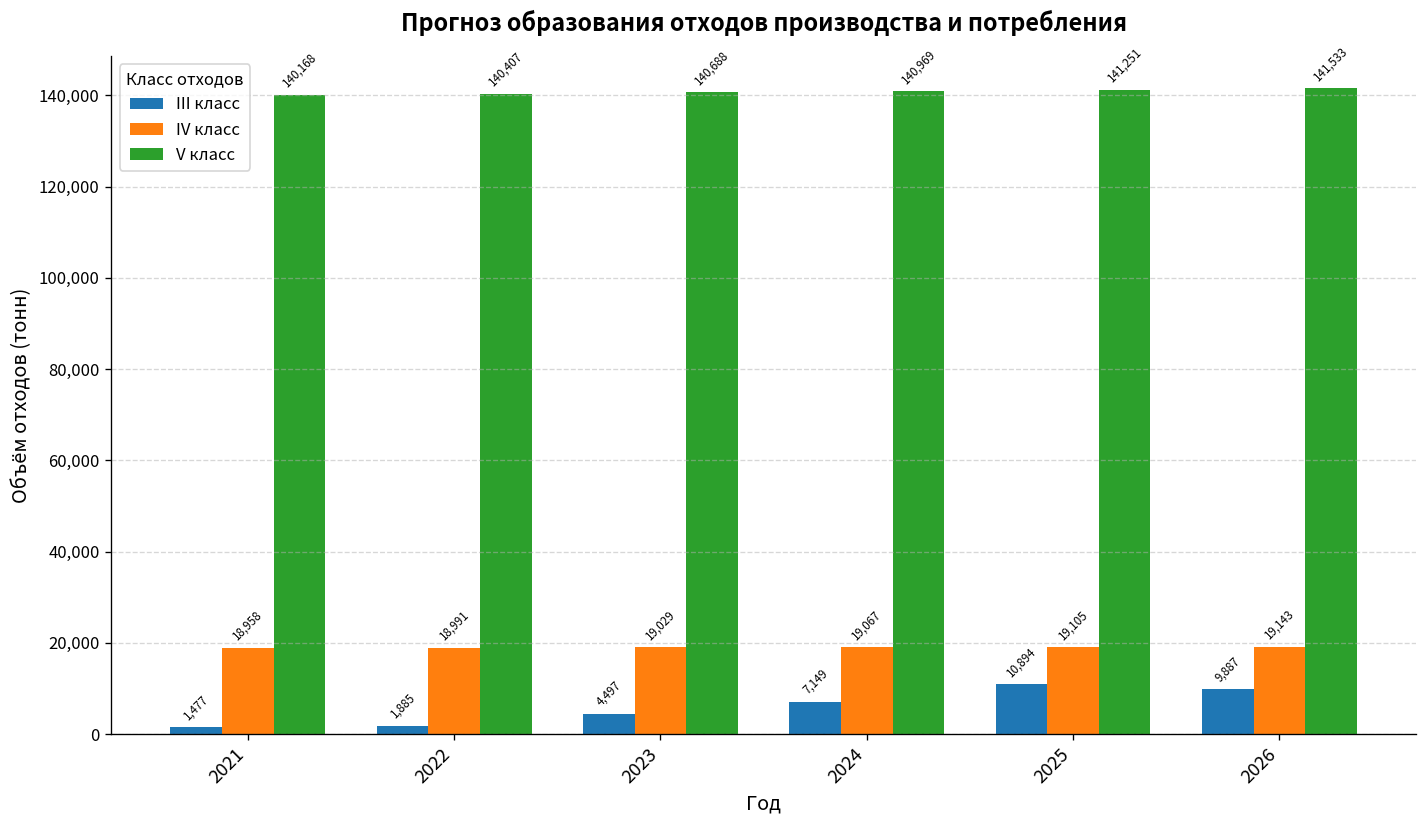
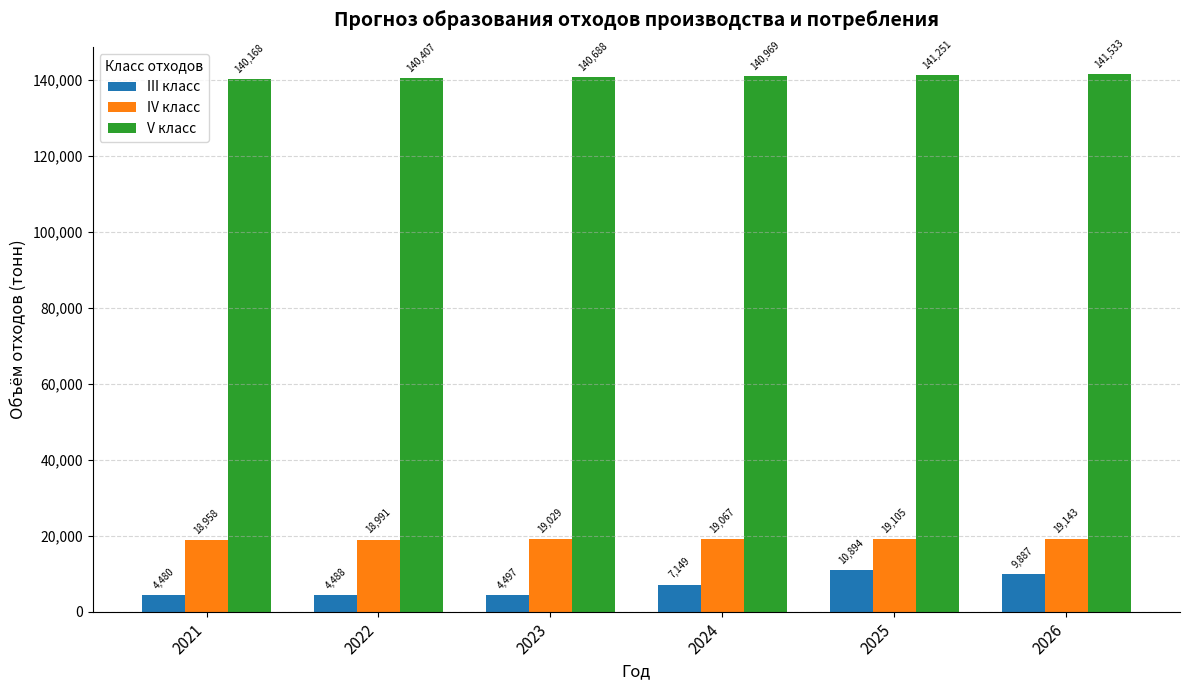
  {
    "III класс": {
-     "2021": "1,477",
-     "2022": "1,885",
+     "2021": "4,480",
+     "2022": "4,488",
      "2023": "4,497",
      "2024": "7,149",
      "2025": "10,894",
      "2026": "9,887"
    },
    "IV класс": {
      "2021": "18,958",
      "2022": "18,991",
      "2023": "19,029",
      "2024": "19,067",
      "2025": "19,105",
      "2026": "19,143"
    },
    "V класс": {
      "2021": "140,168",
      "2022": "140,407",
      "2023": "140,688",
      "2024": "140,969",
      "2025": "141,251",
      "2026": "141,533"
    }
  }
